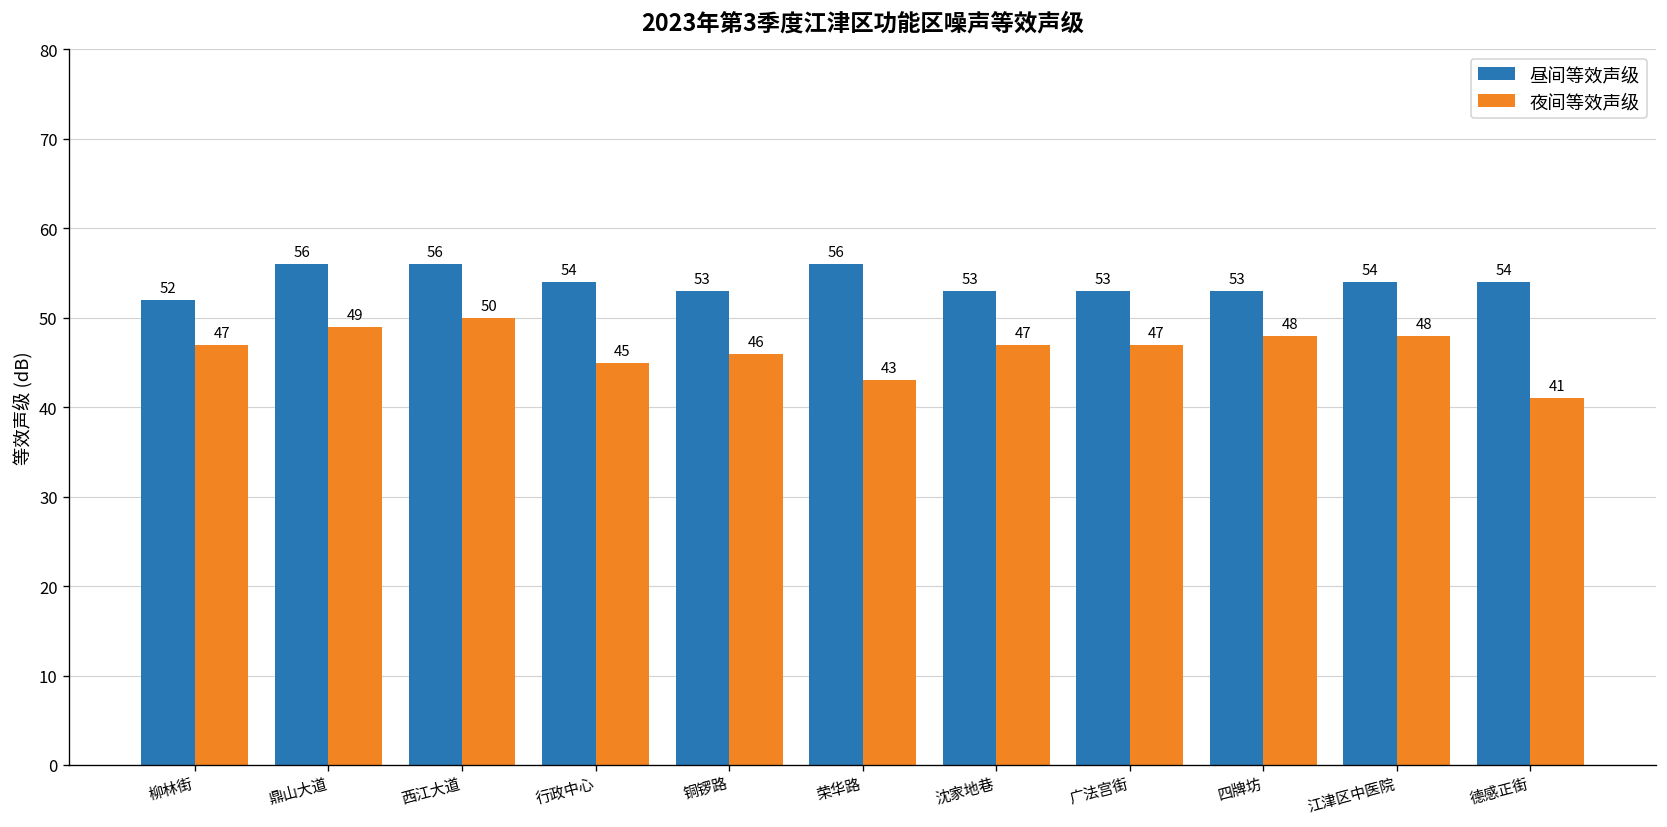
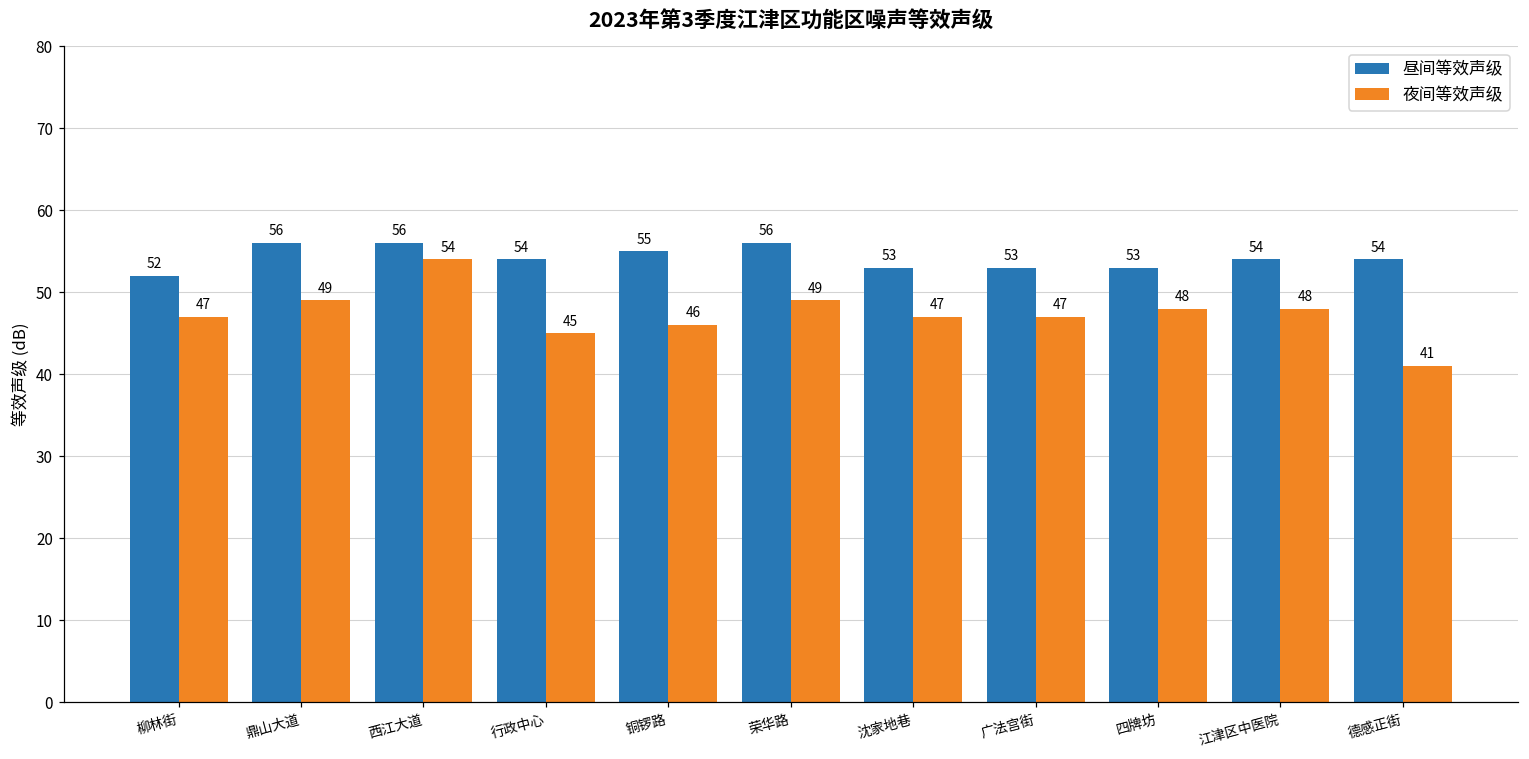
  {
    "昼间等效声级": {
      "柳林街": 52,
      "鼎山大道": 56,
      "西江大道": 56,
      "行政中心": 54,
-     "铜锣路": 53,
+     "铜锣路": 55,
      "荣华路": 56,
      "沈家地巷": 53,
      "广法宫街": 53,
      "四牌坊": 53,
      "江津区中医院": 54,
      "德感正街": 54
    },
    "夜间等效声级": {
      "柳林街": 47,
      "鼎山大道": 49,
-     "西江大道": 50,
+     "西江大道": 54,
      "行政中心": 45,
      "铜锣路": 46,
-     "荣华路": 43,
+     "荣华路": 49,
      "沈家地巷": 47,
      "广法宫街": 47,
      "四牌坊": 48,
      "江津区中医院": 48,
      "德感正街": 41
    }
  }
